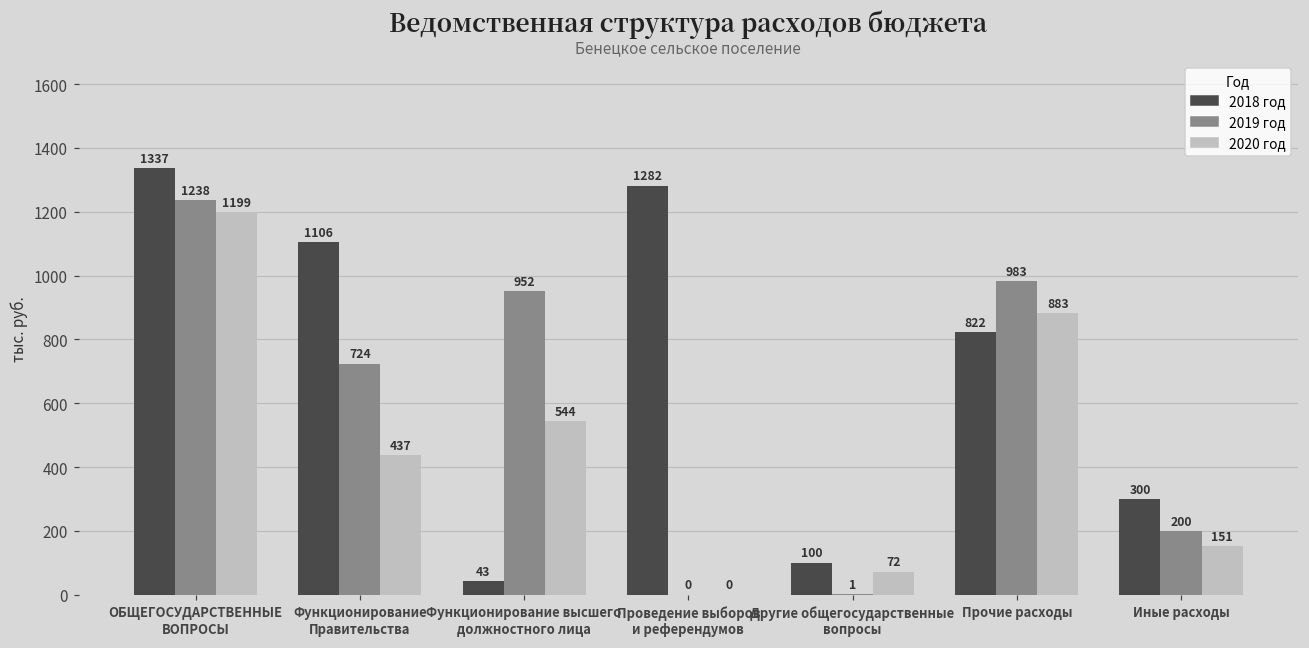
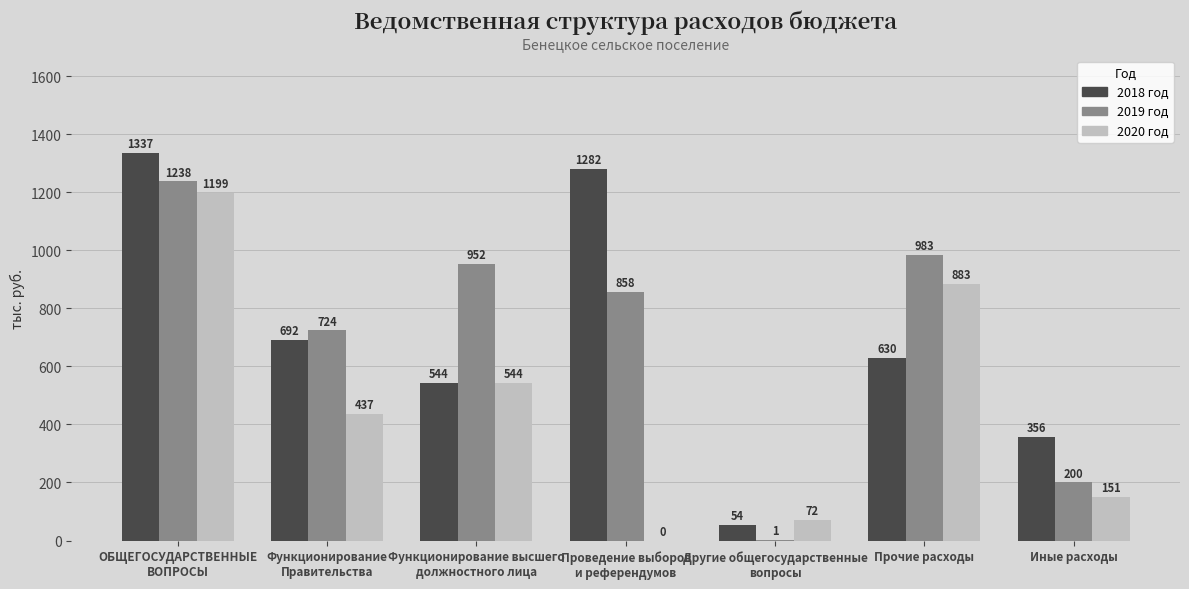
  {
    "2018 год": {
      "ОБЩЕГОСУДАРСТВЕННЫЕ ВОПРОСЫ": 1337,
-     "Функционирование Правительства": 1106,
-     "Функционирование высшего должностного лица": 43,
+     "Функционирование Правительства": 692,
+     "Функционирование высшего должностного лица": 544,
      "Проведение выборов и референдумов": 1282,
-     "Другие общегосударственные вопросы": 100,
-     "Прочие расходы": 822,
-     "Иные расходы": 300
+     "Другие общегосударственные вопросы": 54,
+     "Прочие расходы": 630,
+     "Иные расходы": 356
    },
    "2019 год": {
      "ОБЩЕГОСУДАРСТВЕННЫЕ ВОПРОСЫ": 1238,
      "Функционирование Правительства": 724,
      "Функционирование высшего должностного лица": 952,
-     "Проведение выборов и референдумов": 0,
+     "Проведение выборов и референдумов": 858,
      "Другие общегосударственные вопросы": 1,
      "Прочие расходы": 983,
      "Иные расходы": 200
    },
    "2020 год": {
      "ОБЩЕГОСУДАРСТВЕННЫЕ ВОПРОСЫ": 1199,
      "Функционирование Правительства": 437,
      "Функционирование высшего должностного лица": 544,
      "Проведение выборов и референдумов": 0,
      "Другие общегосударственные вопросы": 72,
      "Прочие расходы": 883,
      "Иные расходы": 151
    }
  }
